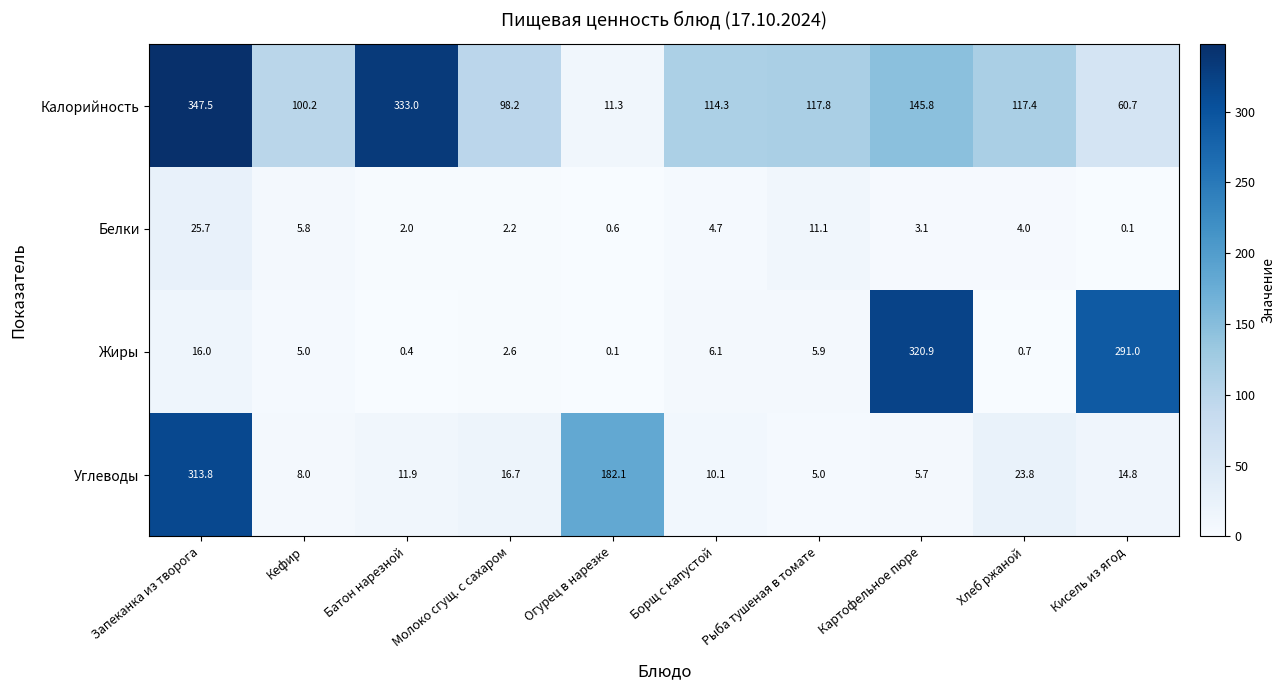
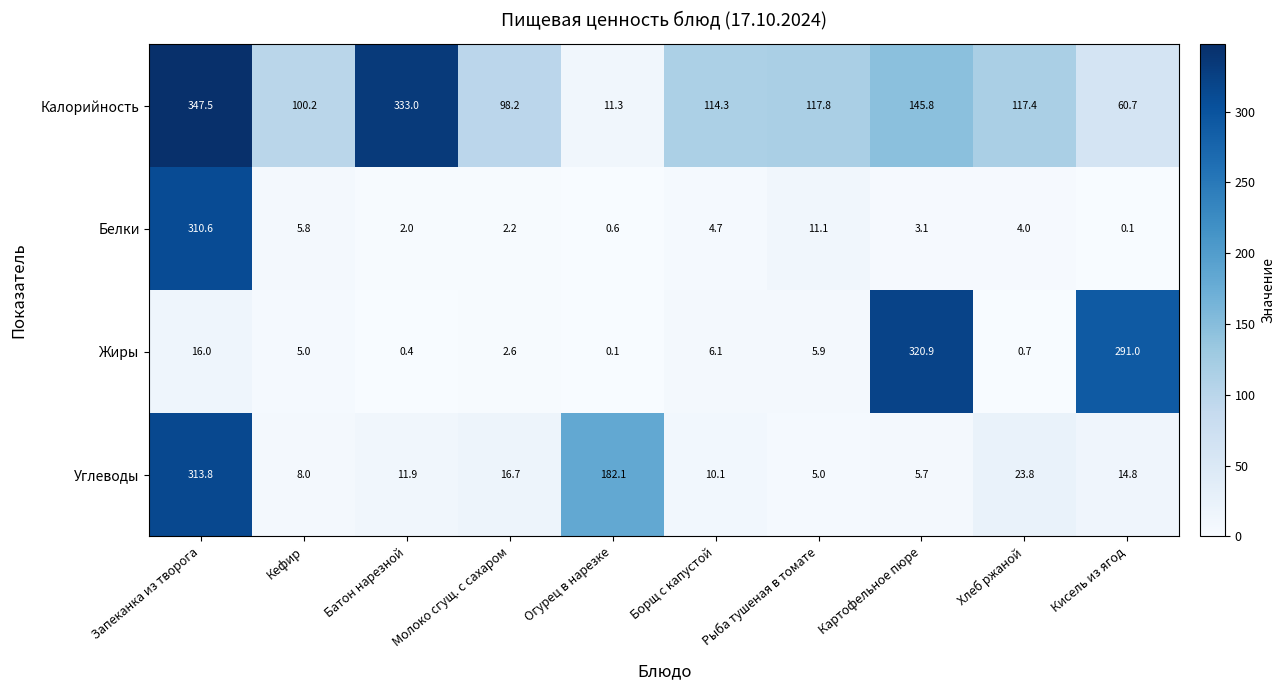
  {
    "Калорийность": {
      "Запеканка из творога": 347.5,
      "Кефир": 100.2,
      "Батон нарезной": 333.0,
      "Молоко сгущ. с сахаром": 98.2,
      "Огурец в нарезке": 11.3,
      "Борщ с капустой": 114.3,
      "Рыба тушеная в томате": 117.8,
      "Картофельное пюре": 145.8,
      "Хлеб ржаной": 117.4,
      "Кисель из ягод": 60.7
    },
    "Белки": {
-     "Запеканка из творога": 25.7,
+     "Запеканка из творога": 310.6,
      "Кефир": 5.8,
      "Батон нарезной": 2.0,
      "Молоко сгущ. с сахаром": 2.2,
      "Огурец в нарезке": 0.6,
      "Борщ с капустой": 4.7,
      "Рыба тушеная в томате": 11.1,
      "Картофельное пюре": 3.1,
      "Хлеб ржаной": 4.0,
      "Кисель из ягод": 0.1
    },
    "Жиры": {
      "Запеканка из творога": 16.0,
      "Кефир": 5.0,
      "Батон нарезной": 0.4,
      "Молоко сгущ. с сахаром": 2.6,
      "Огурец в нарезке": 0.1,
      "Борщ с капустой": 6.1,
      "Рыба тушеная в томате": 5.9,
      "Картофельное пюре": 320.9,
      "Хлеб ржаной": 0.7,
      "Кисель из ягод": 291.0
    },
    "Углеводы": {
      "Запеканка из творога": 313.8,
      "Кефир": 8.0,
      "Батон нарезной": 11.9,
      "Молоко сгущ. с сахаром": 16.7,
      "Огурец в нарезке": 182.1,
      "Борщ с капустой": 10.1,
      "Рыба тушеная в томате": 5.0,
      "Картофельное пюре": 5.7,
      "Хлеб ржаной": 23.8,
      "Кисель из ягод": 14.8
    }
  }
